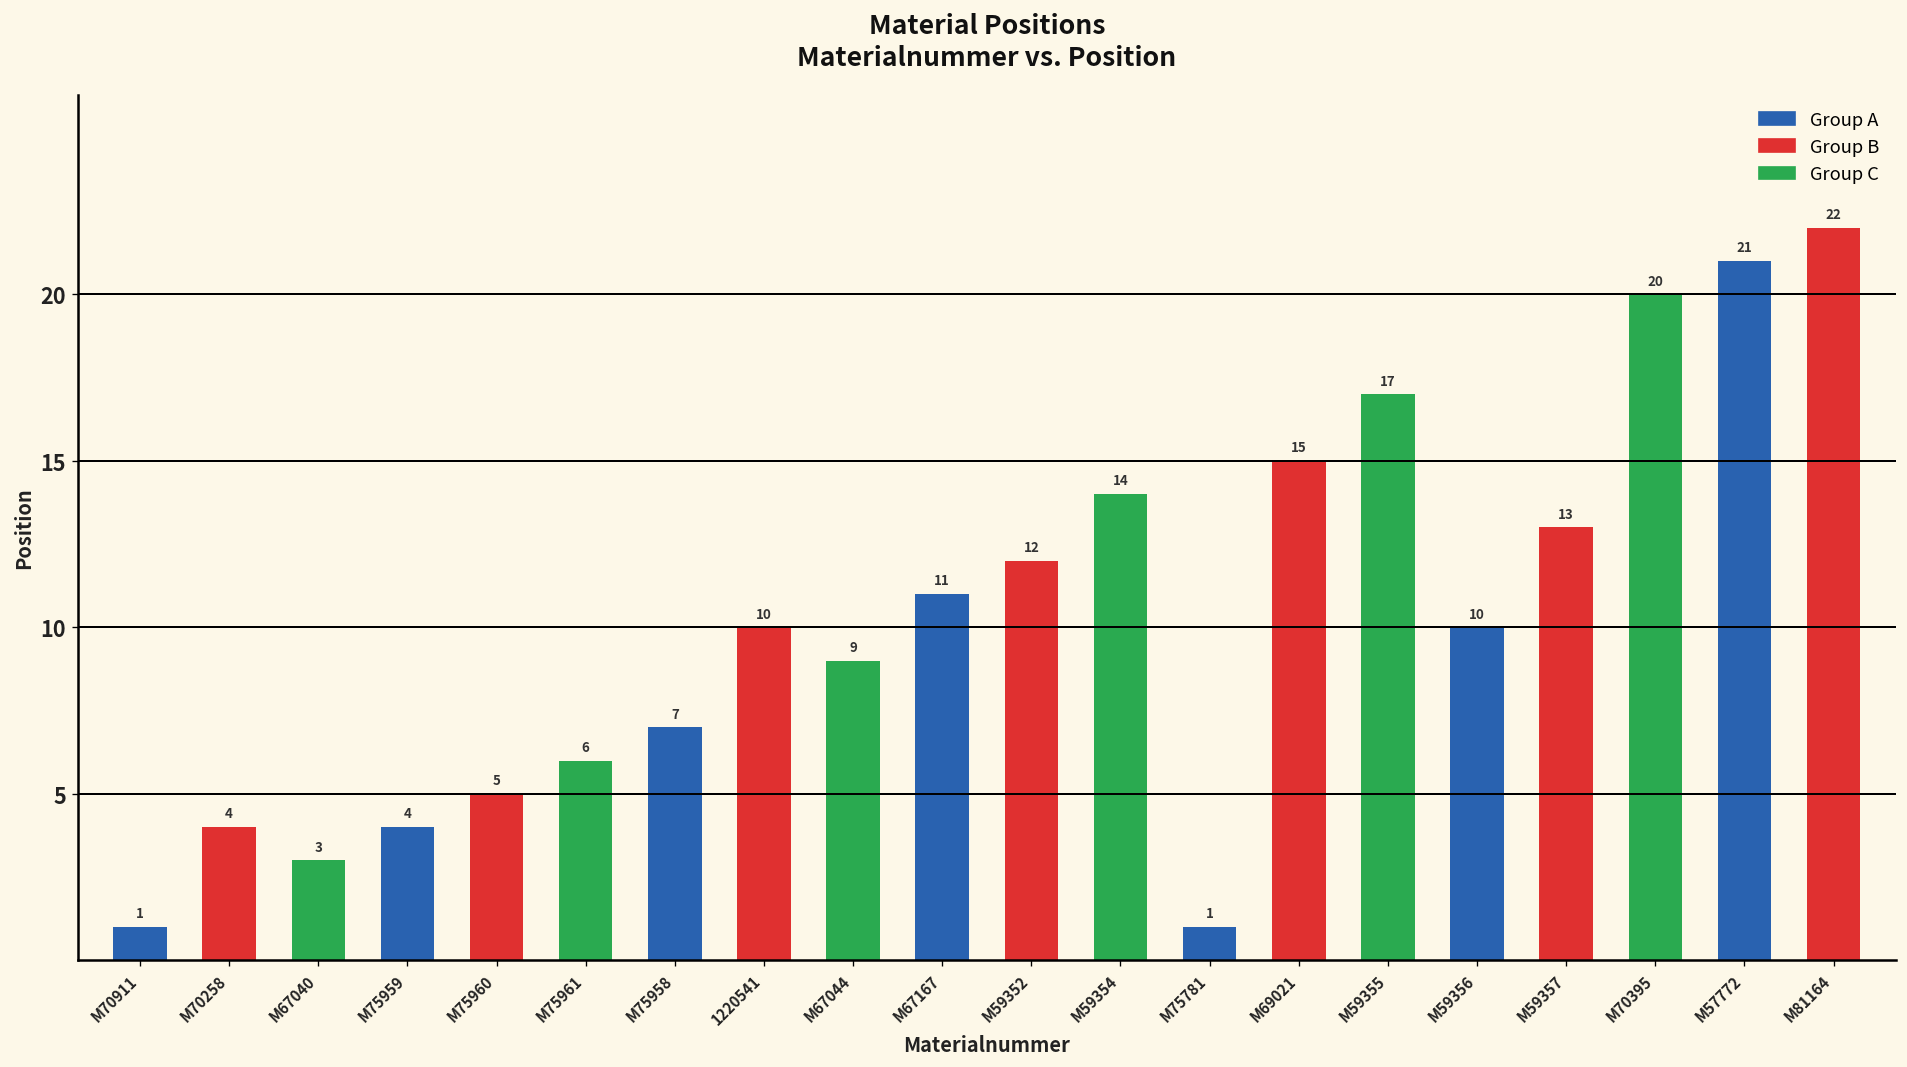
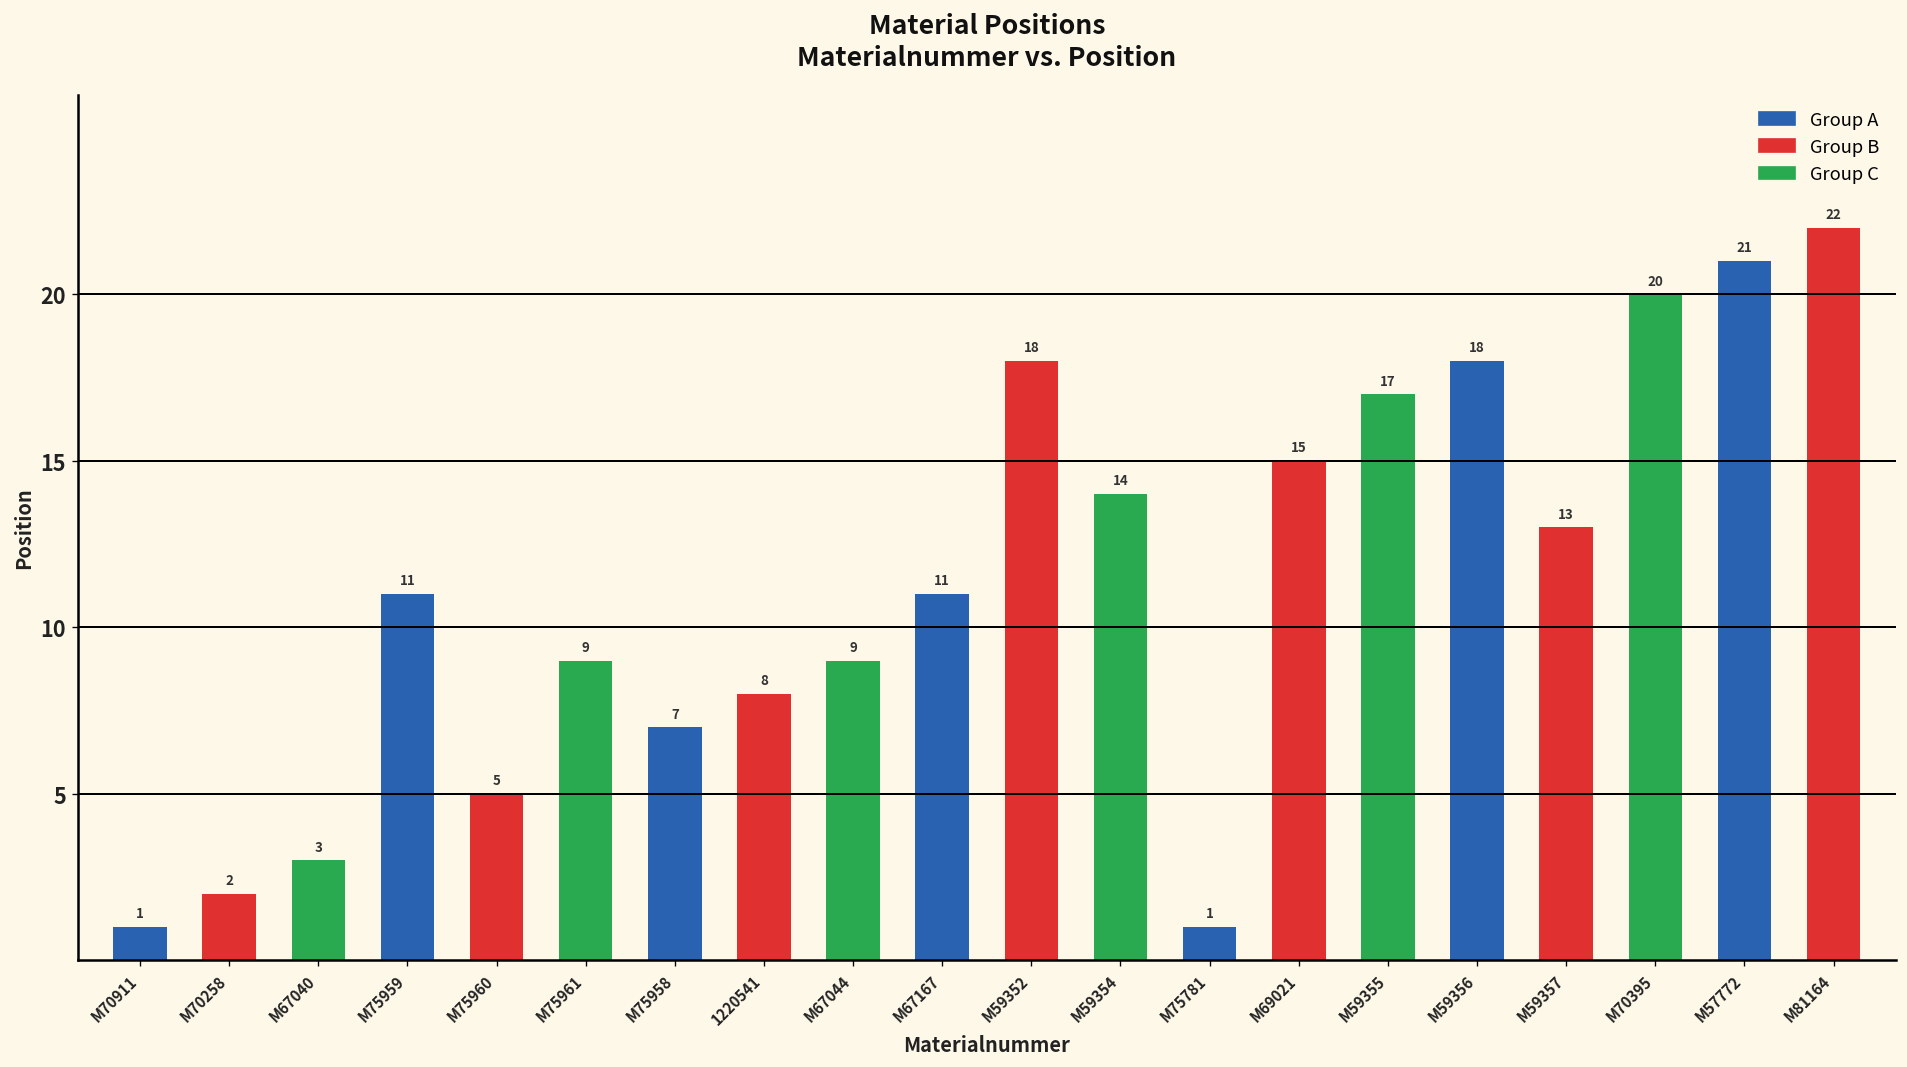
  {
    "M70911": 1,
-   "M70258": 4,
+   "M70258": 2,
    "M67040": 3,
-   "M75959": 4,
+   "M75959": 11,
    "M75960": 5,
-   "M75961": 6,
+   "M75961": 9,
    "M75958": 7,
-   "1220541": 10,
+   "1220541": 8,
    "M67044": 9,
    "M67167": 11,
-   "M59352": 12,
+   "M59352": 18,
    "M59354": 14,
    "M75781": 1,
    "M69021": 15,
    "M59355": 17,
-   "M59356": 10,
+   "M59356": 18,
    "M59357": 13,
    "M70395": 20,
    "M57772": 21,
    "M81164": 22
  }
